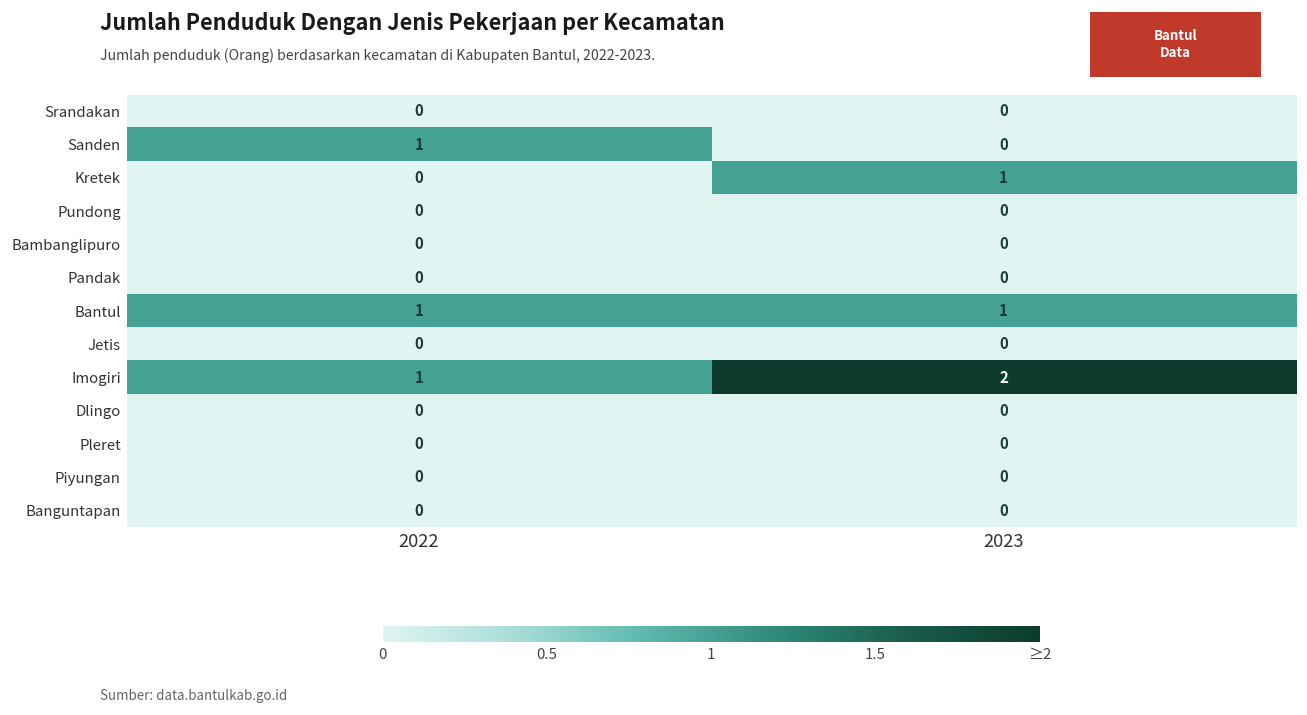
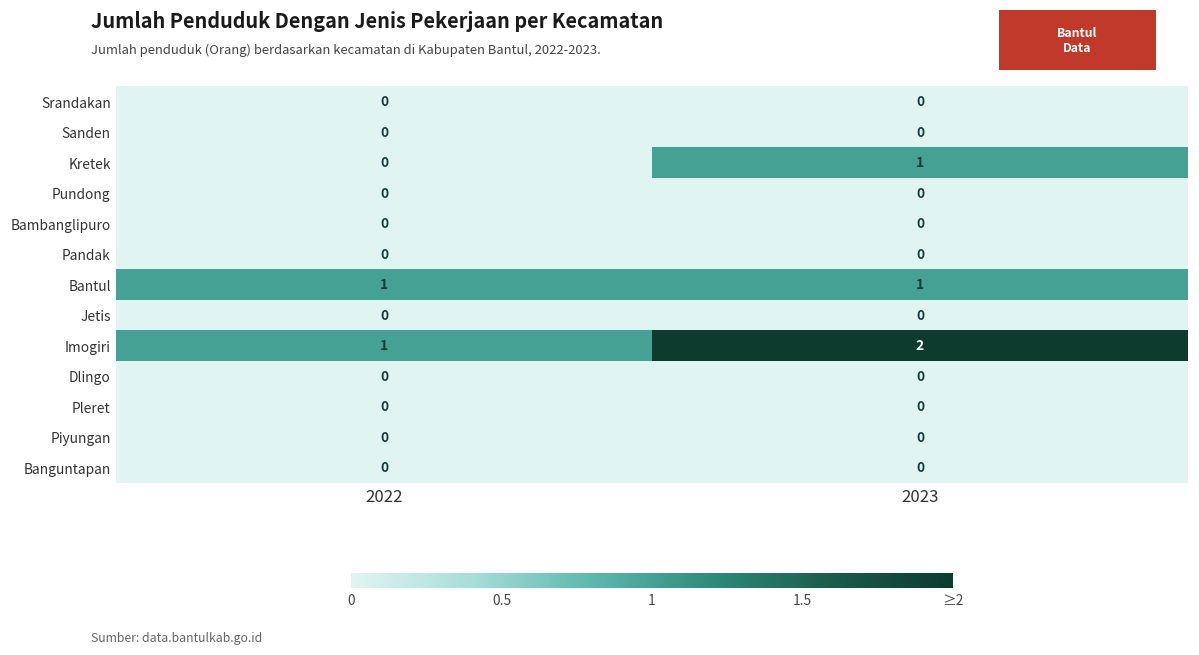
  {
    "Srandakan": {
      "2022": 0,
      "2023": 0
    },
    "Sanden": {
-     "2022": 1,
+     "2022": 0,
      "2023": 0
    },
    "Kretek": {
      "2022": 0,
      "2023": 1
    },
    "Pundong": {
      "2022": 0,
      "2023": 0
    },
    "Bambanglipuro": {
      "2022": 0,
      "2023": 0
    },
    "Pandak": {
      "2022": 0,
      "2023": 0
    },
    "Bantul": {
      "2022": 1,
      "2023": 1
    },
    "Jetis": {
      "2022": 0,
      "2023": 0
    },
    "Imogiri": {
      "2022": 1,
      "2023": 2
    },
    "Dlingo": {
      "2022": 0,
      "2023": 0
    },
    "Pleret": {
      "2022": 0,
      "2023": 0
    },
    "Piyungan": {
      "2022": 0,
      "2023": 0
    },
    "Banguntapan": {
      "2022": 0,
      "2023": 0
    }
  }
